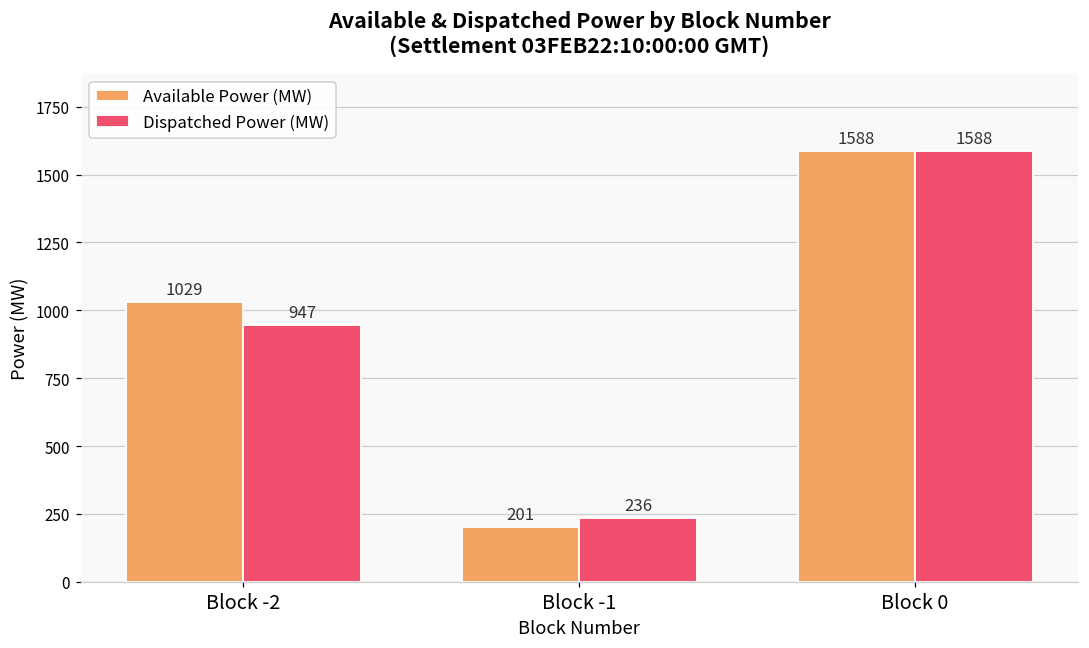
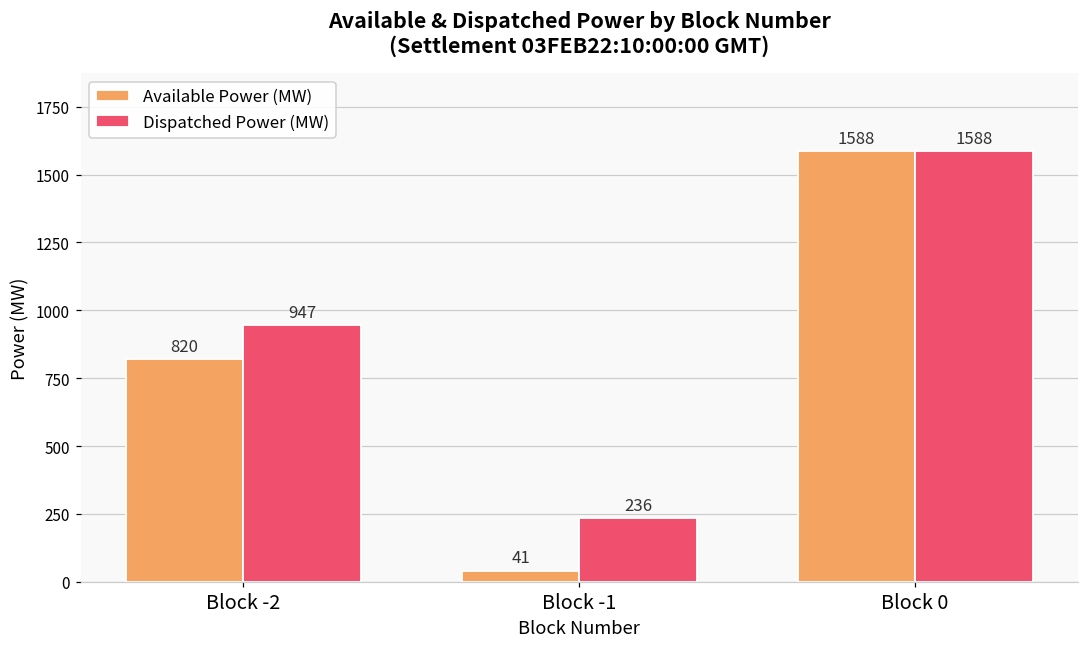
  {
    "Available Power (MW)": {
-     "Block -2": 1029,
-     "Block -1": 201,
+     "Block -2": 820,
+     "Block -1": 41,
      "Block 0": 1588
    },
    "Dispatched Power (MW)": {
      "Block -2": 947,
      "Block -1": 236,
      "Block 0": 1588
    }
  }
